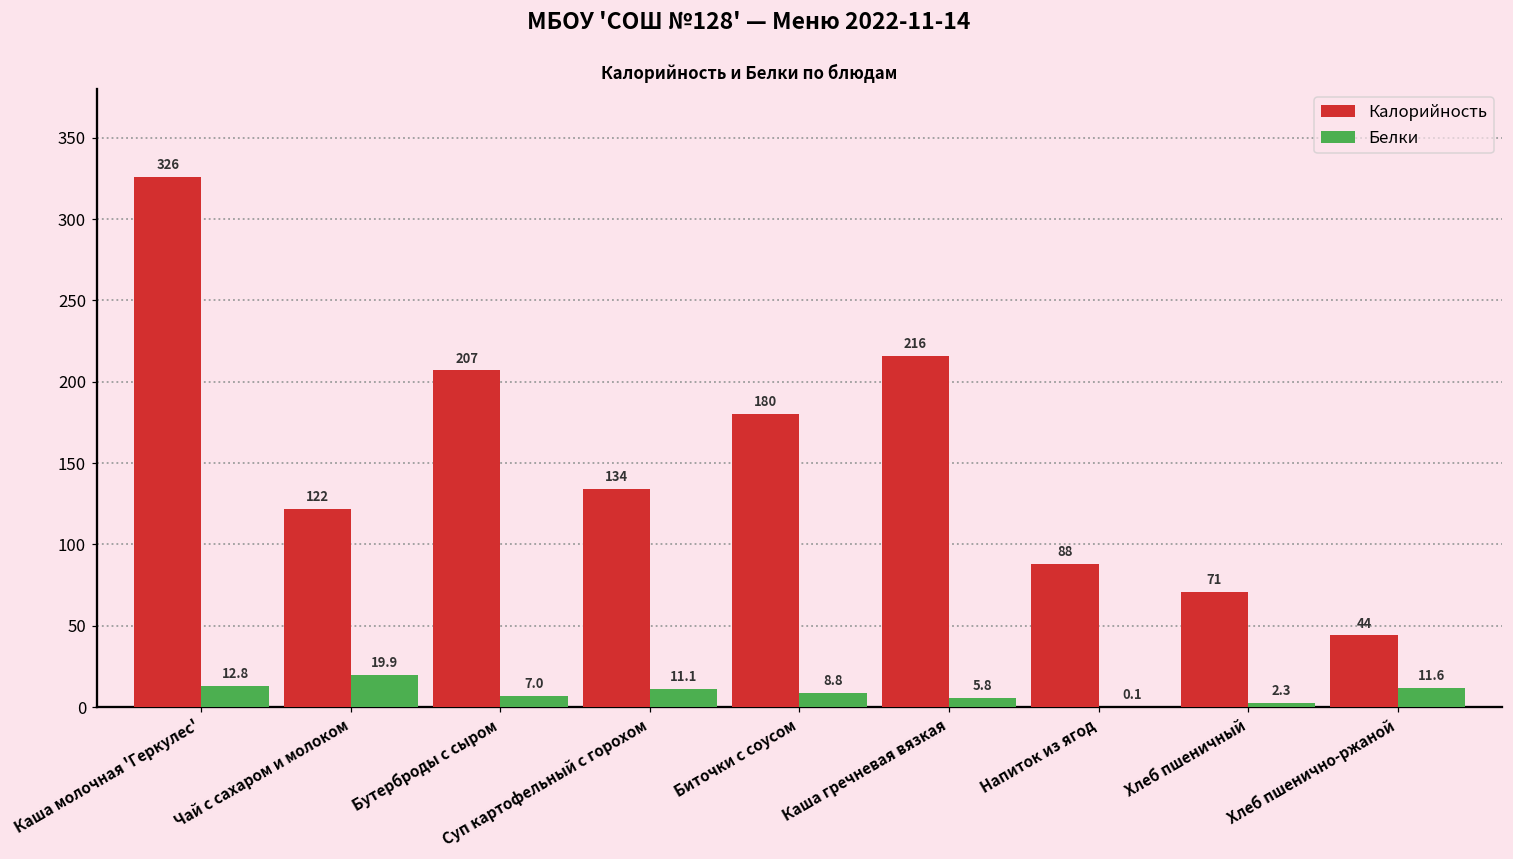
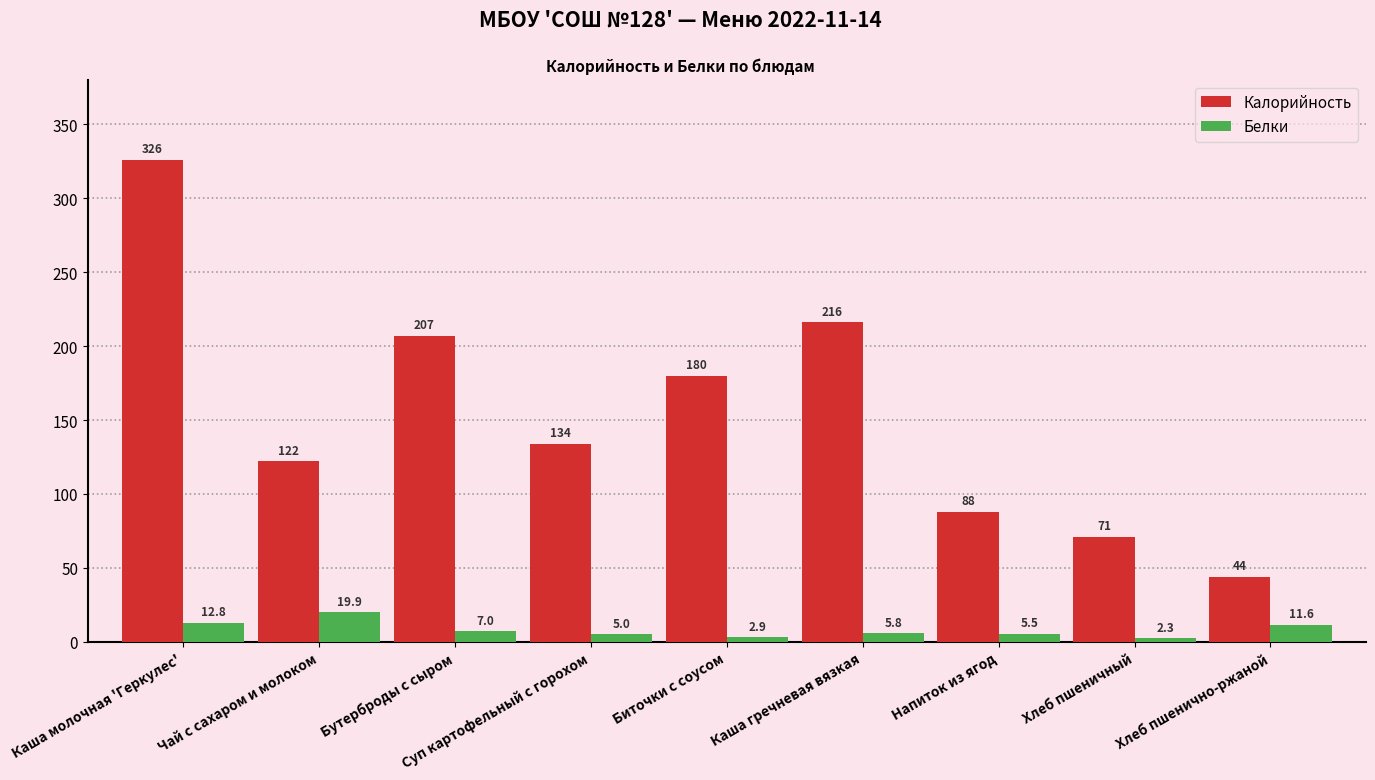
  {
    "Калорийность": {
      "Каша молочная 'Геркулес'": 326,
      "Чай с сахаром и молоком": 122,
      "Бутерброды с сыром": 207,
      "Суп картофельный с горохом": 134,
      "Биточки с соусом": 180,
      "Каша гречневая вязкая": 216,
      "Напиток из ягод": 88,
      "Хлеб пшеничный": 71,
      "Хлеб пшенично-ржаной": 44
    },
    "Белки": {
      "Каша молочная 'Геркулес'": 12.8,
      "Чай с сахаром и молоком": 19.9,
      "Бутерброды с сыром": 7.0,
-     "Суп картофельный с горохом": 11.1,
-     "Биточки с соусом": 8.8,
+     "Суп картофельный с горохом": 5.0,
+     "Биточки с соусом": 2.9,
      "Каша гречневая вязкая": 5.8,
-     "Напиток из ягод": 0.1,
+     "Напиток из ягод": 5.5,
      "Хлеб пшеничный": 2.3,
      "Хлеб пшенично-ржаной": 11.6
    }
  }
